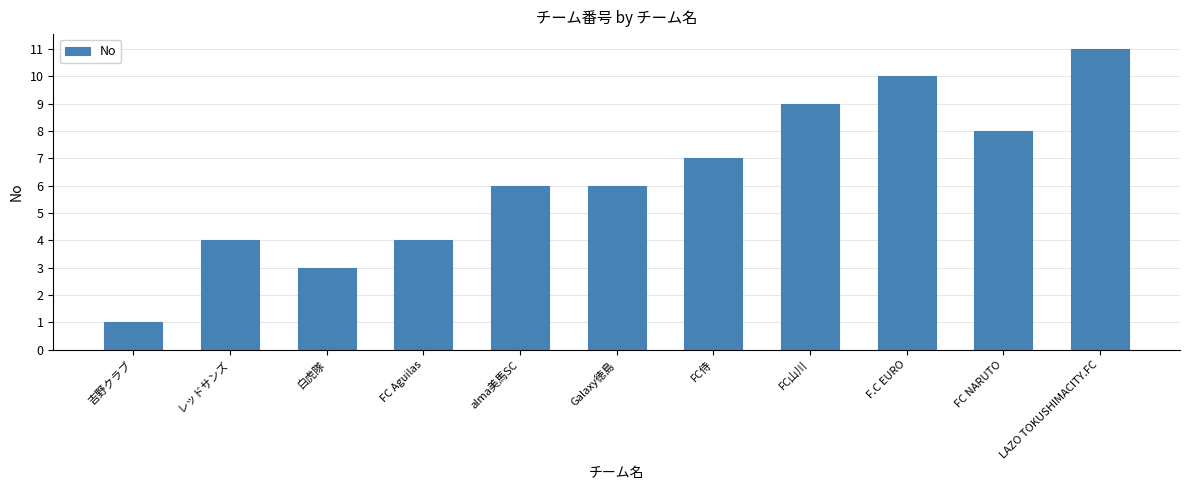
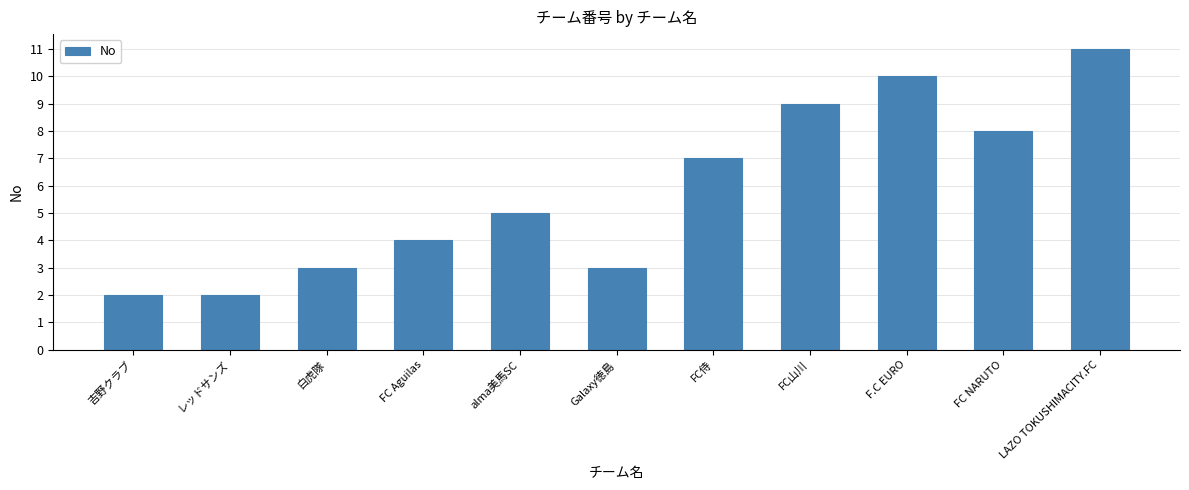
  {
-   "吉野クラブ": 1,
-   "レッドサンズ": 4,
+   "吉野クラブ": 2,
+   "レッドサンズ": 2,
    "白虎隊": 3,
    "FC Aguilas": 4,
-   "alma美馬SC": 6,
-   "Galaxy徳島": 6,
+   "alma美馬SC": 5,
+   "Galaxy徳島": 3,
    "FC侍": 7,
    "FC山川": 9,
    "F.C EURO": 10,
    "FC NARUTO": 8,
    "LAZO TOKUSHIMACITY.FC": 11
  }
